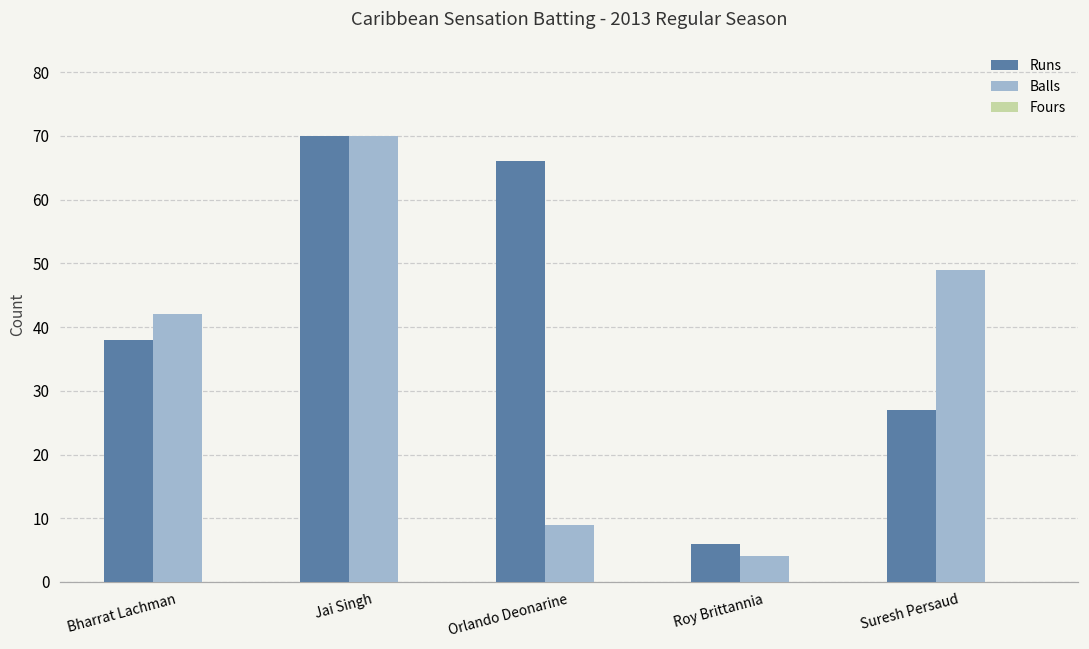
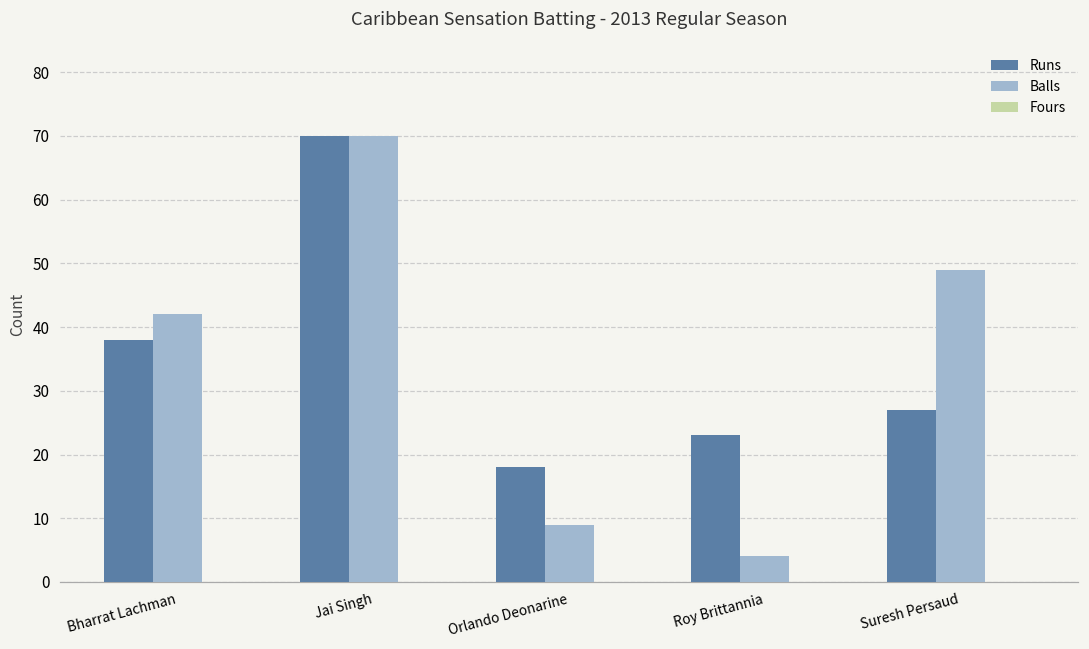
  {
    "Runs": {
      "Bharrat Lachman": 38,
      "Jai Singh": 70,
-     "Orlando Deonarine": 66,
-     "Roy Brittannia": 6,
+     "Orlando Deonarine": 18,
+     "Roy Brittannia": 23,
      "Suresh Persaud": 27
    },
    "Balls": {
      "Bharrat Lachman": 42,
      "Jai Singh": 70,
      "Orlando Deonarine": 9,
      "Roy Brittannia": 4,
      "Suresh Persaud": 49
    },
    "Fours": {
      "Bharrat Lachman": 0,
      "Jai Singh": 0,
      "Orlando Deonarine": 0,
      "Roy Brittannia": 0,
      "Suresh Persaud": 0
    }
  }
